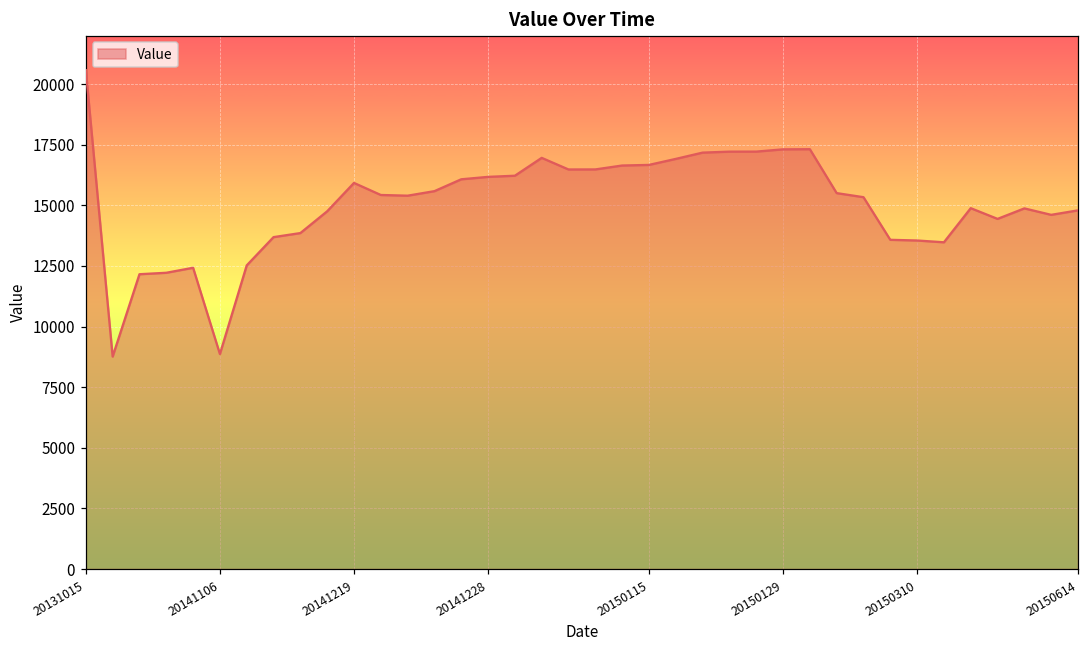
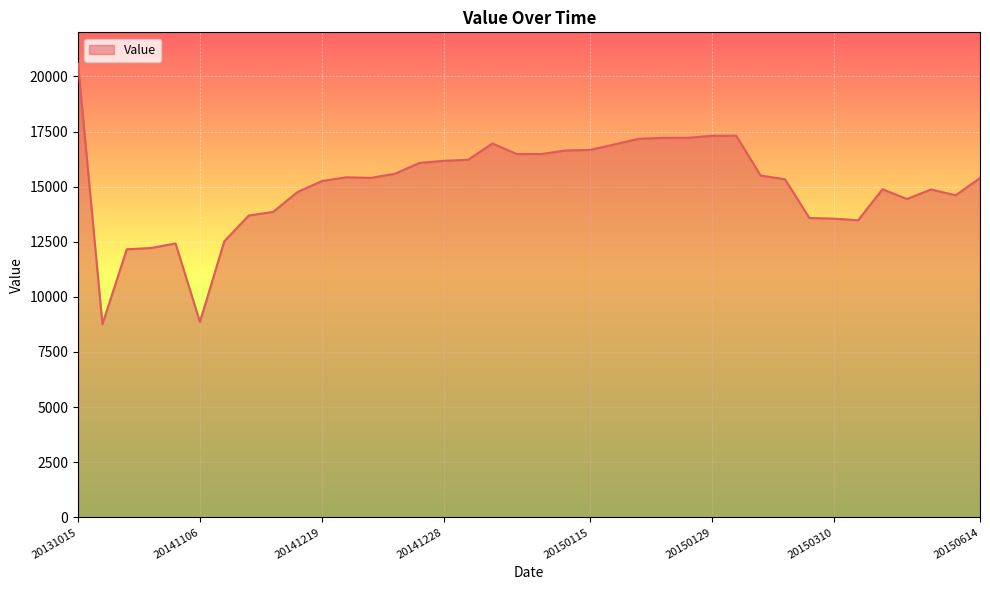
  {
    "20131015": 20600,
    "20141106": 8900,
-   "20141219": 15900,
+   "20141219": 15300,
    "20141228": 16200,
-   "20150614": 14800
+   "20150614": 15400
  }
